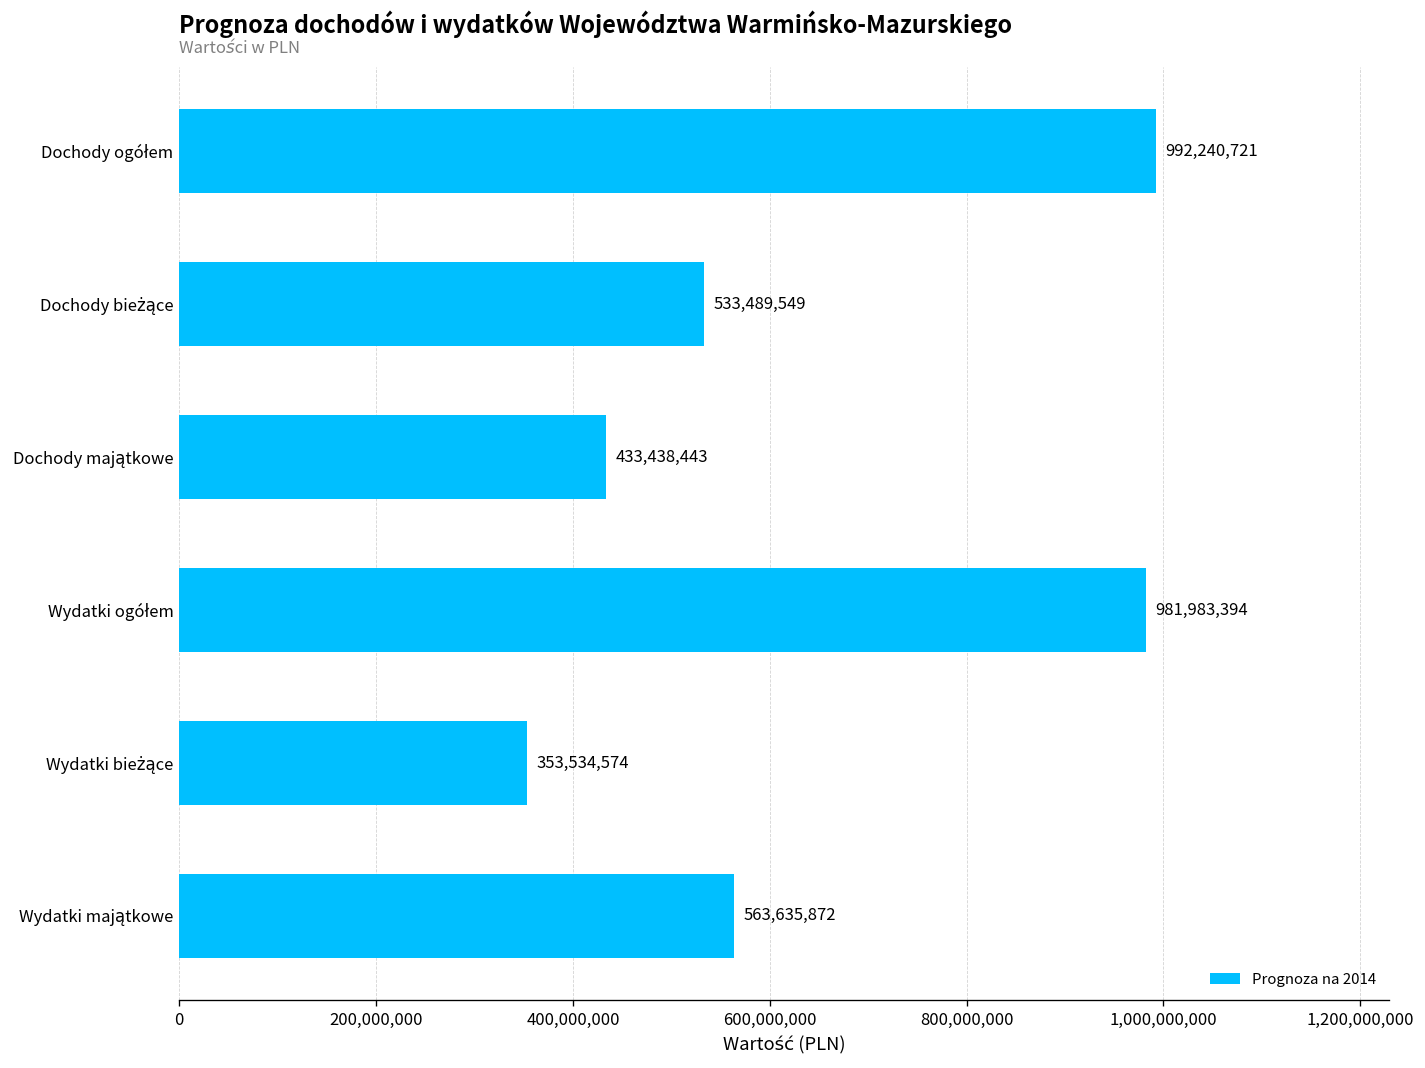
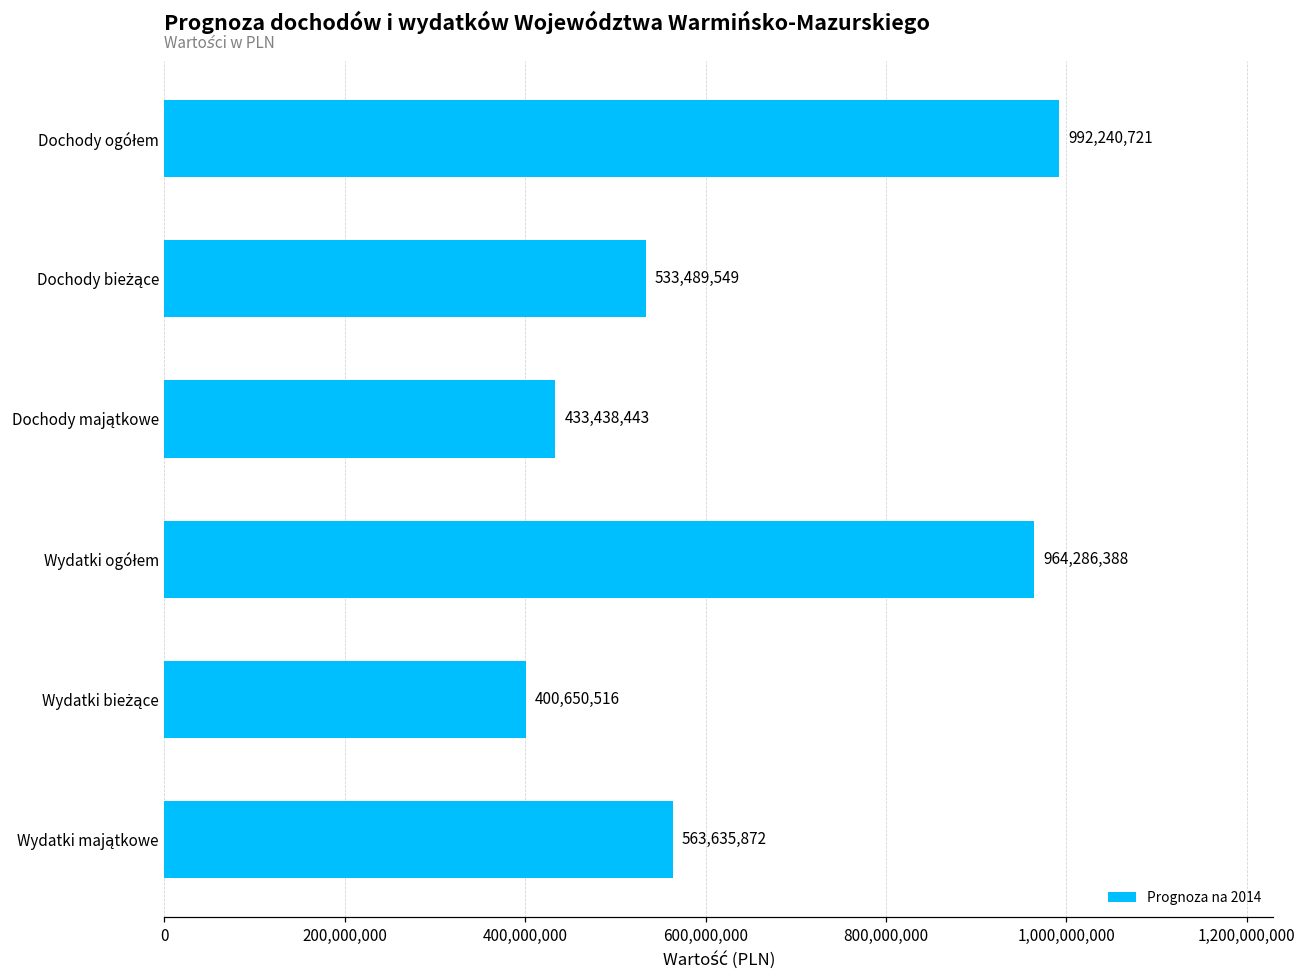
  {
    "Dochody ogółem": "992,240,721",
    "Dochody bieżące": "533,489,549",
    "Dochody majątkowe": "433,438,443",
-   "Wydatki ogółem": "981,983,394",
-   "Wydatki bieżące": "353,534,574",
+   "Wydatki ogółem": "964,286,388",
+   "Wydatki bieżące": "400,650,516",
    "Wydatki majątkowe": "563,635,872"
  }
